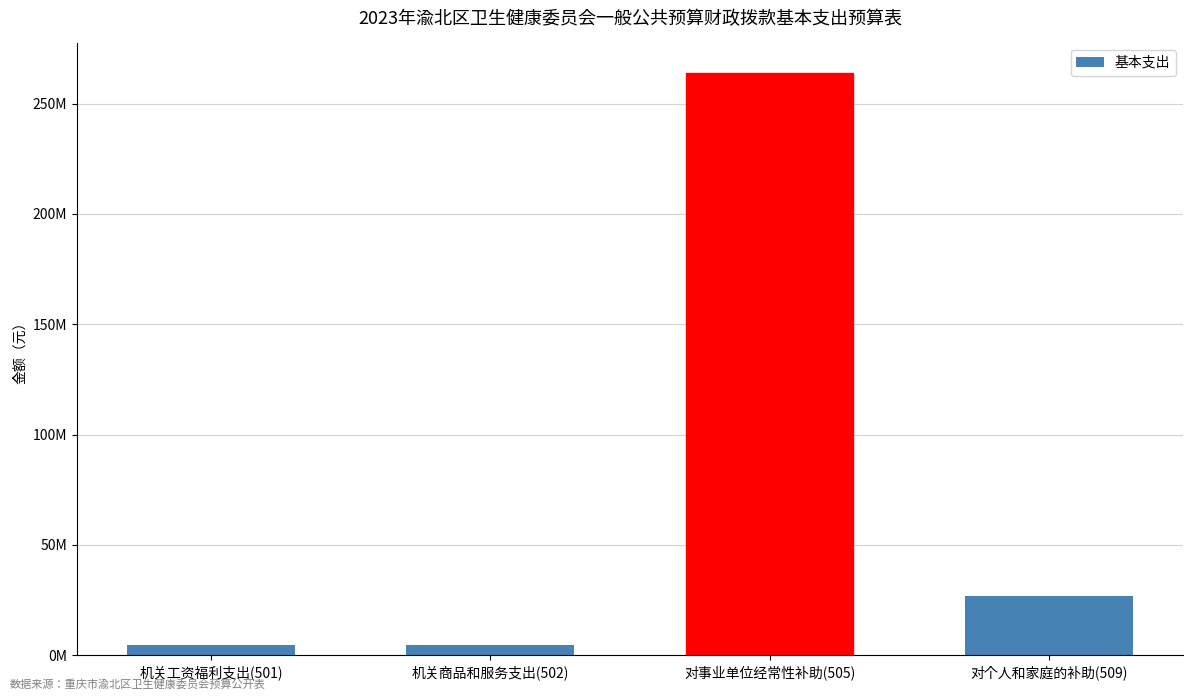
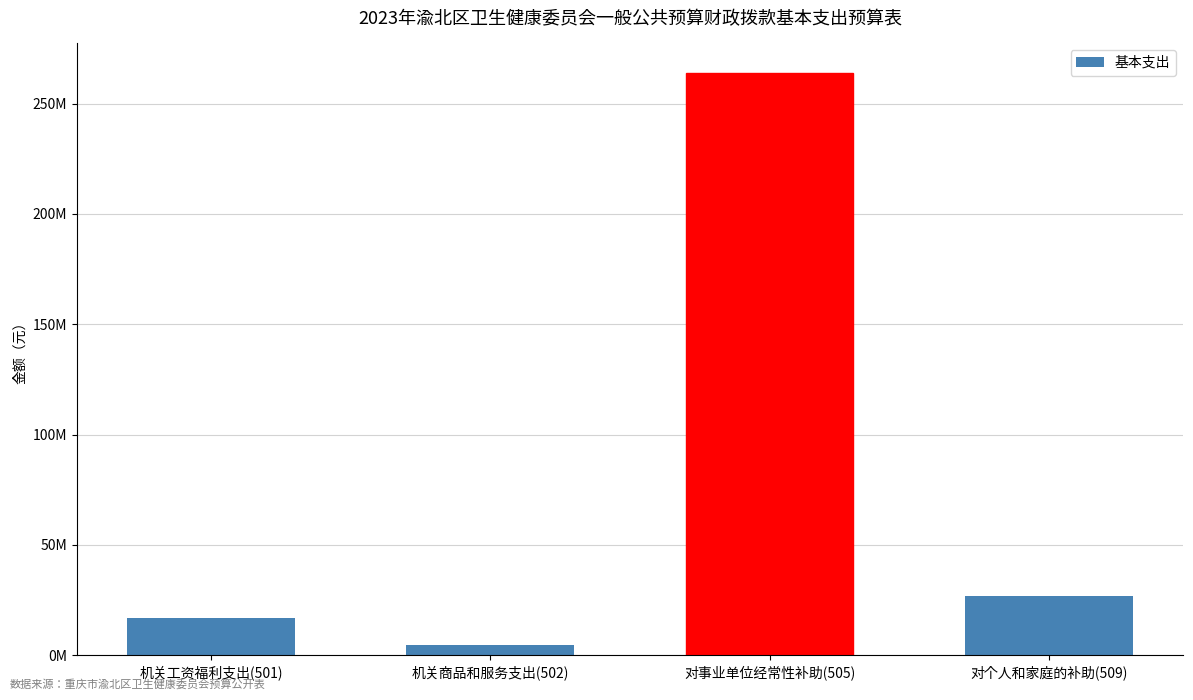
  {
-   "机关工资福利支出(501)": 5000000,
+   "机关工资福利支出(501)": 17000000,
    "机关商品和服务支出(502)": 5000000,
    "对事业单位经常性补助(505)": 264000000,
    "对个人和家庭的补助(509)": 27000000
  }
